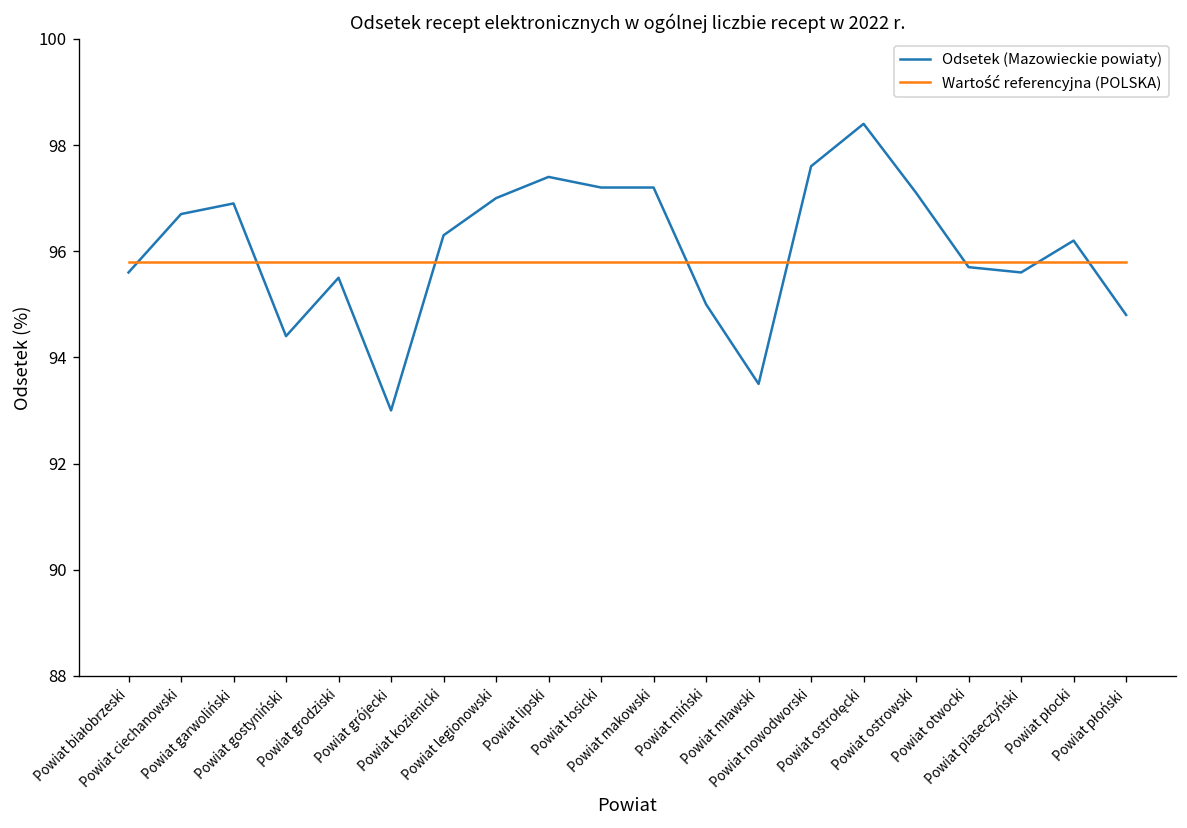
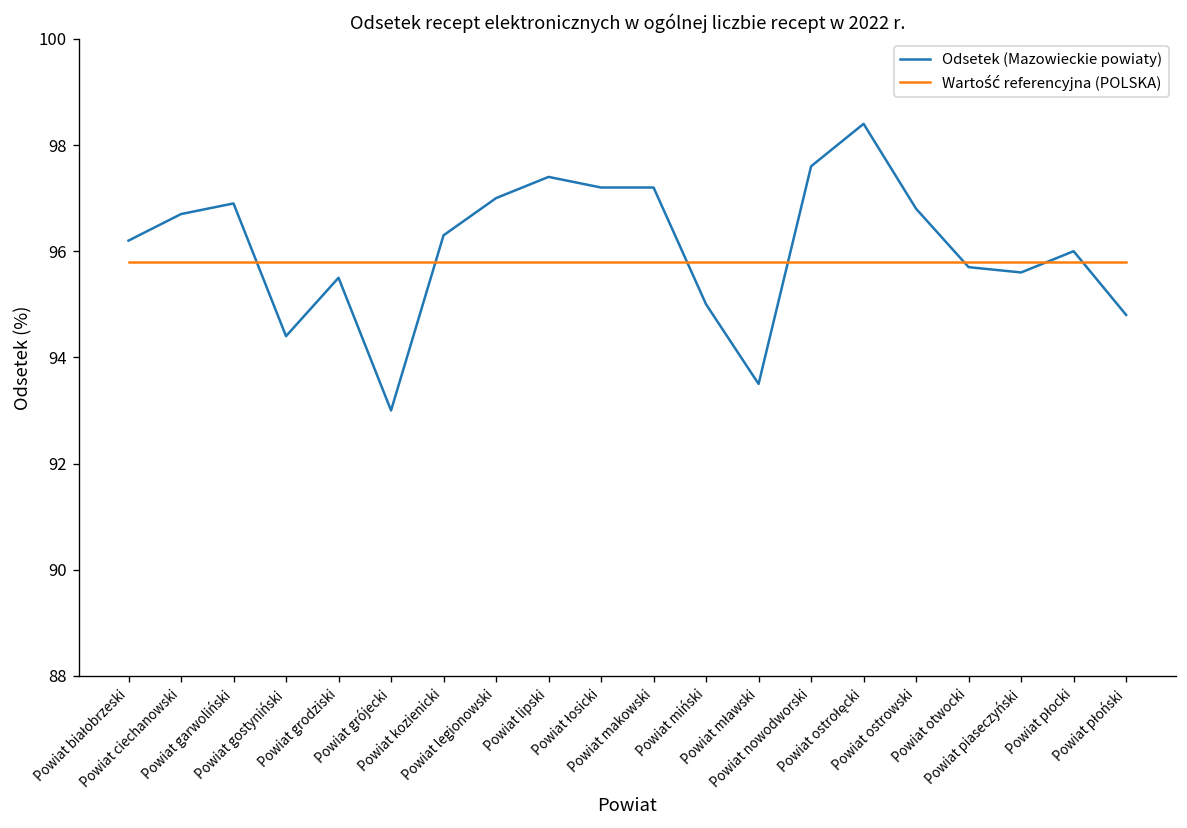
  {
    "Odsetek (Mazowieckie powiaty)": {
-     "Powiat białobrzeski": 95.6,
+     "Powiat białobrzeski": 96.2,
      "Powiat ciechanowski": 96.7,
      "Powiat garwoliński": 96.9,
      "Powiat gostyniński": 94.4,
      "Powiat grodziski": 95.5,
      "Powiat grójecki": 93.0,
      "Powiat kozienicki": 96.3,
      "Powiat legionowski": 97.0,
      "Powiat lipski": 97.4,
      "Powiat łosicki": 97.2,
      "Powiat makowski": 97.2,
      "Powiat miński": 95.0,
      "Powiat mławski": 93.5,
      "Powiat nowodworski": 97.6,
      "Powiat ostrołęcki": 98.4,
-     "Powiat ostrowski": 97.1,
+     "Powiat ostrowski": 96.8,
      "Powiat otwocki": 95.7,
      "Powiat piaseczyński": 95.6,
-     "Powiat płocki": 96.2,
+     "Powiat płocki": 96.0,
      "Powiat płoński": 94.8
    },
    "Wartość referencyjna (POLSKA)": {
      "Powiat białobrzeski": 95.8,
      "Powiat ciechanowski": 95.8,
      "Powiat garwoliński": 95.8,
      "Powiat gostyniński": 95.8,
      "Powiat grodziski": 95.8,
      "Powiat grójecki": 95.8,
      "Powiat kozienicki": 95.8,
      "Powiat legionowski": 95.8,
      "Powiat lipski": 95.8,
      "Powiat łosicki": 95.8,
      "Powiat makowski": 95.8,
      "Powiat miński": 95.8,
      "Powiat mławski": 95.8,
      "Powiat nowodworski": 95.8,
      "Powiat ostrołęcki": 95.8,
      "Powiat ostrowski": 95.8,
      "Powiat otwocki": 95.8,
      "Powiat piaseczyński": 95.8,
      "Powiat płocki": 95.8,
      "Powiat płoński": 95.8
    }
  }
